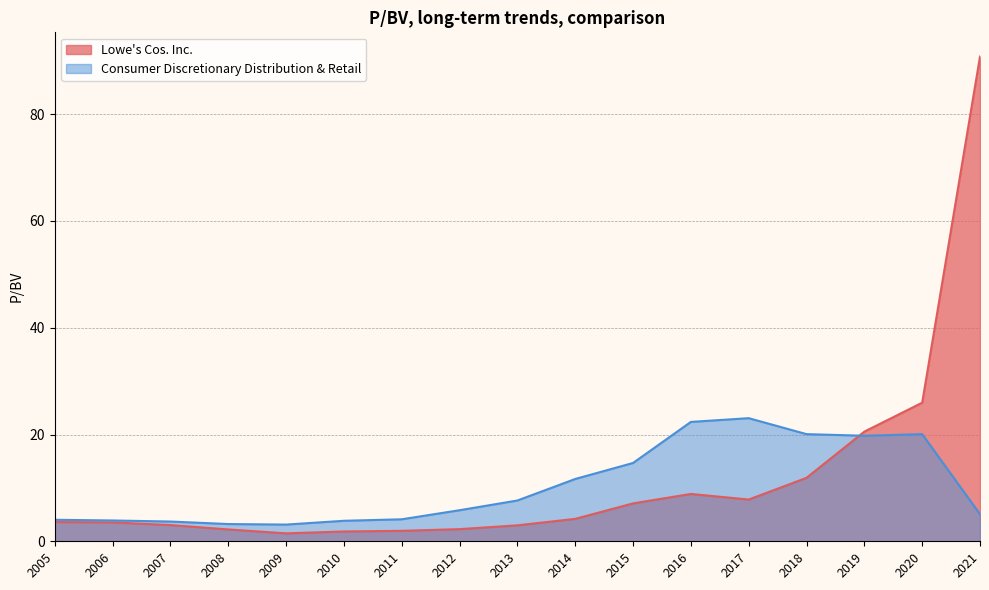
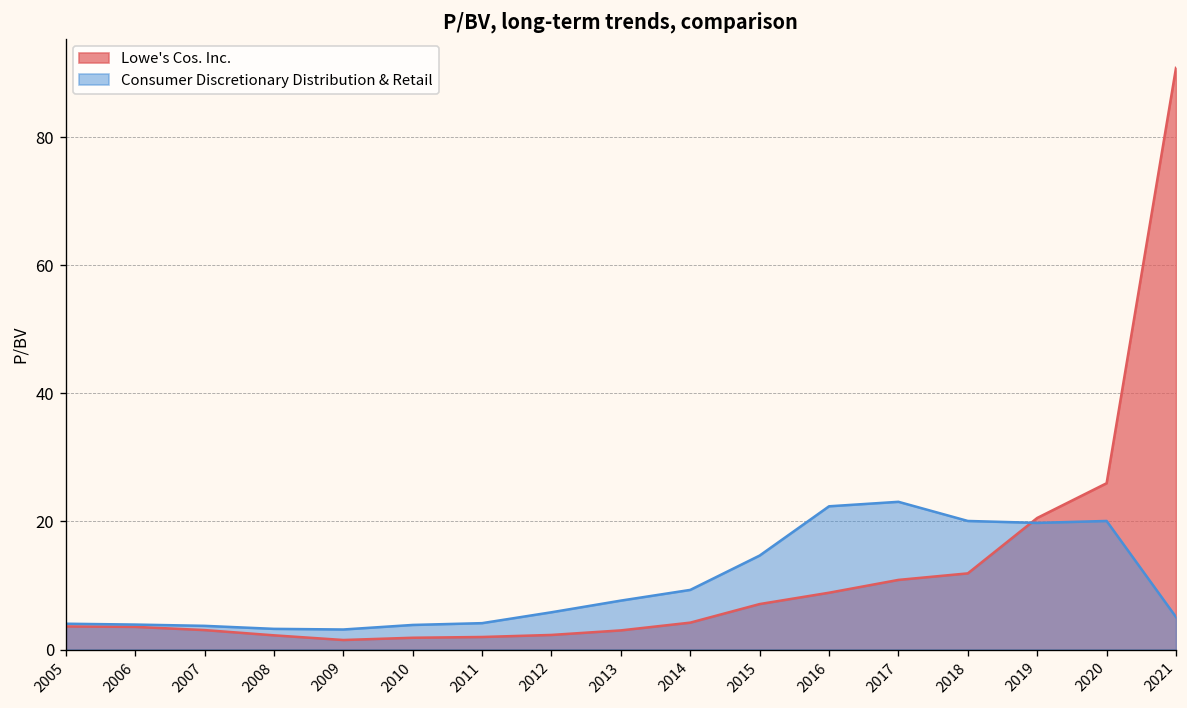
  {
    "Lowe's Cos. Inc.": {
      "2007": 3,
      "2008": 2,
      "2009": 1,
      "2010": 2,
      "2011": 2,
      "2012": 2,
      "2013": 3,
      "2014": 4,
      "2015": 7,
      "2016": 9,
-     "2017": 8,
+     "2017": 11,
      "2018": 12,
      "2019": 21,
      "2020": 26,
      "2021": 91
    },
    "Consumer Discretionary Distribution & Retail": {
      "2007": 4,
      "2008": 3,
      "2009": 3,
      "2010": 4,
      "2011": 4,
      "2012": 6,
      "2013": 8,
-     "2014": 12,
+     "2014": 9,
      "2015": 15,
      "2016": 22,
      "2017": 23,
      "2018": 20,
      "2019": 20,
      "2020": 20,
      "2021": 5
    }
  }
